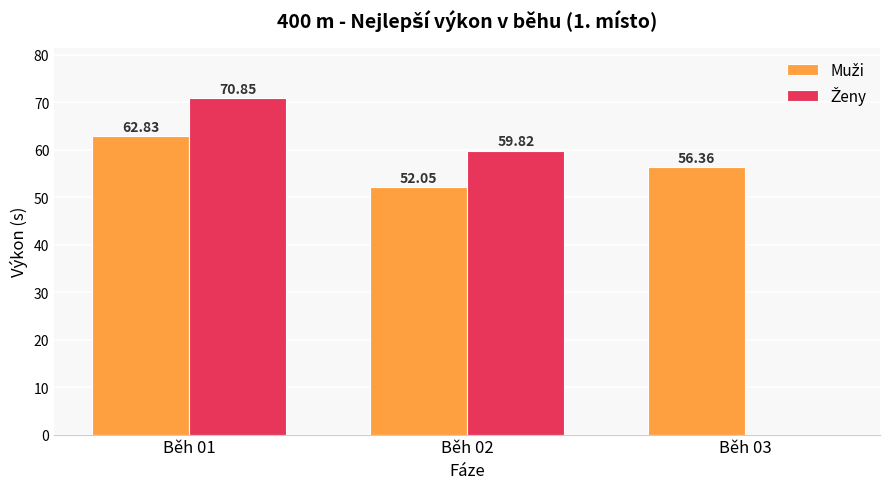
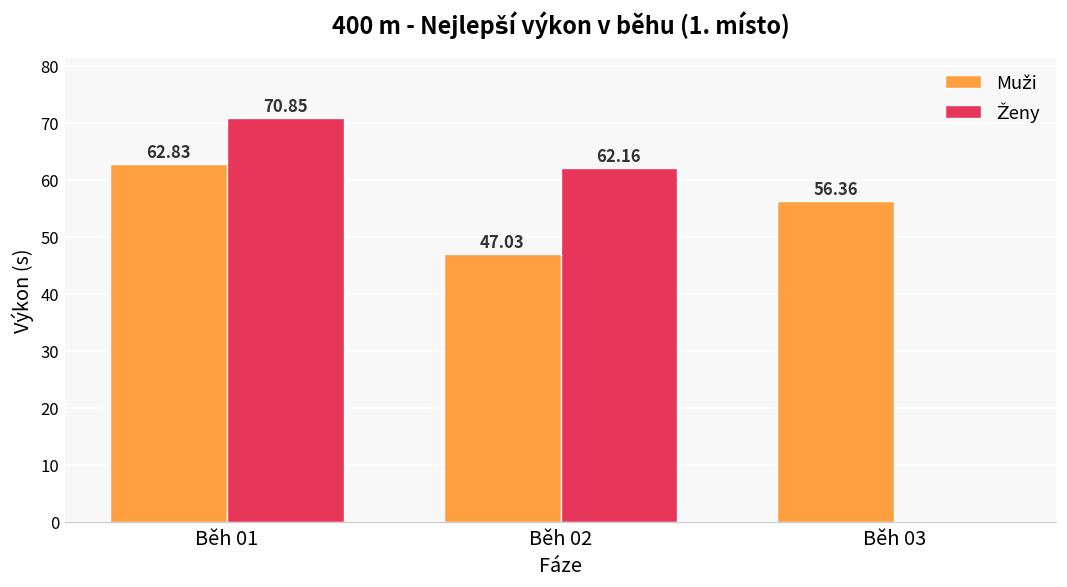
  {
    "Muži": {
      "Běh 01": 62.83,
-     "Běh 02": 52.05,
+     "Běh 02": 47.03,
      "Běh 03": 56.36
    },
    "Ženy": {
      "Běh 01": 70.85,
-     "Běh 02": 59.82
+     "Běh 02": 62.16
    }
  }
